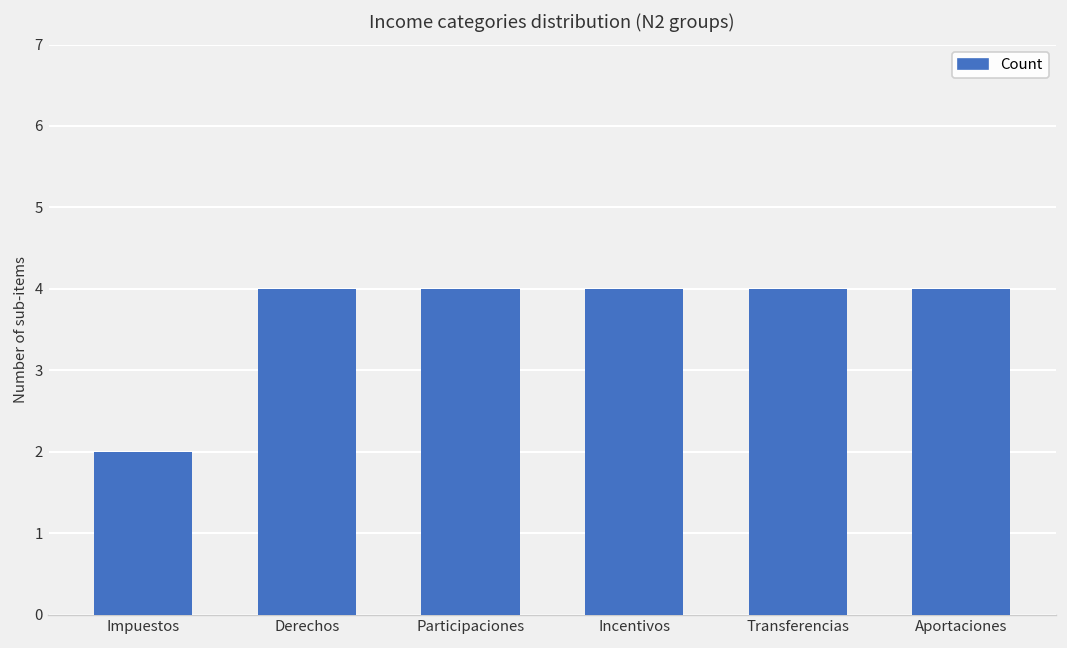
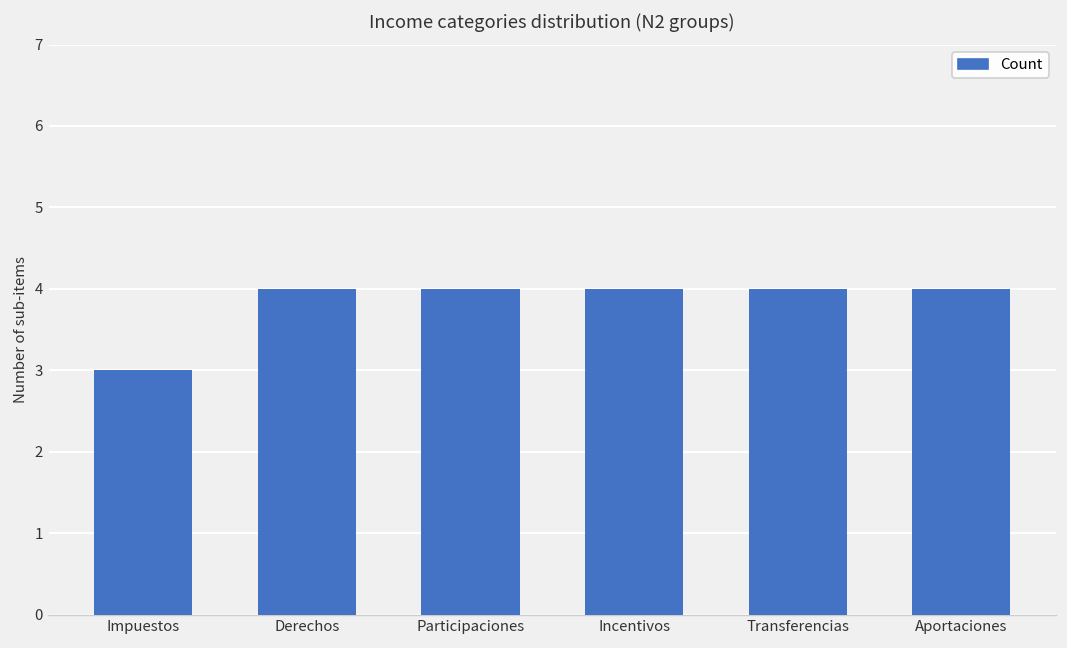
  {
-   "Impuestos": 2,
+   "Impuestos": 3,
    "Derechos": 4,
    "Participaciones": 4,
    "Incentivos": 4,
    "Transferencias": 4,
    "Aportaciones": 4
  }
